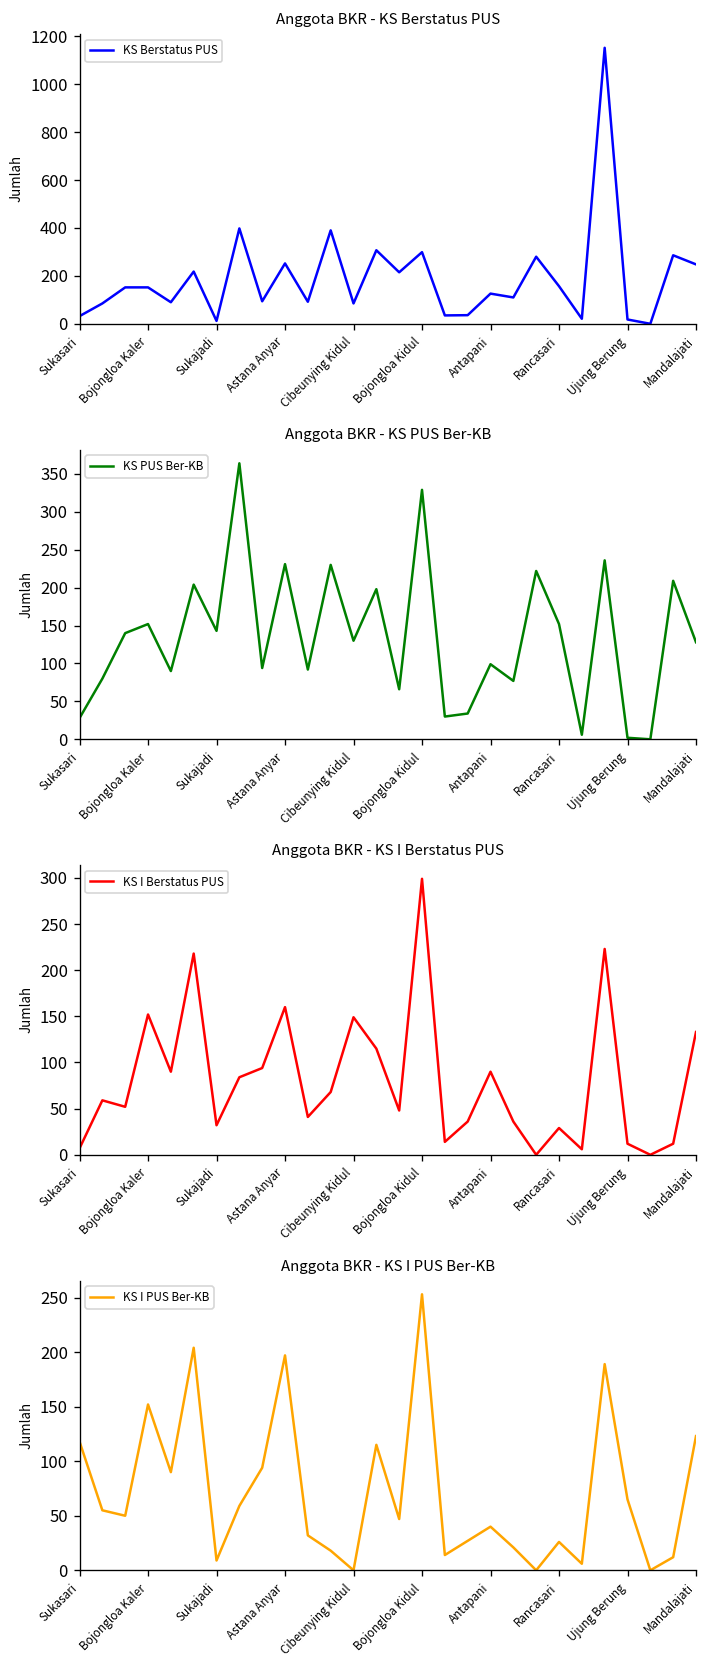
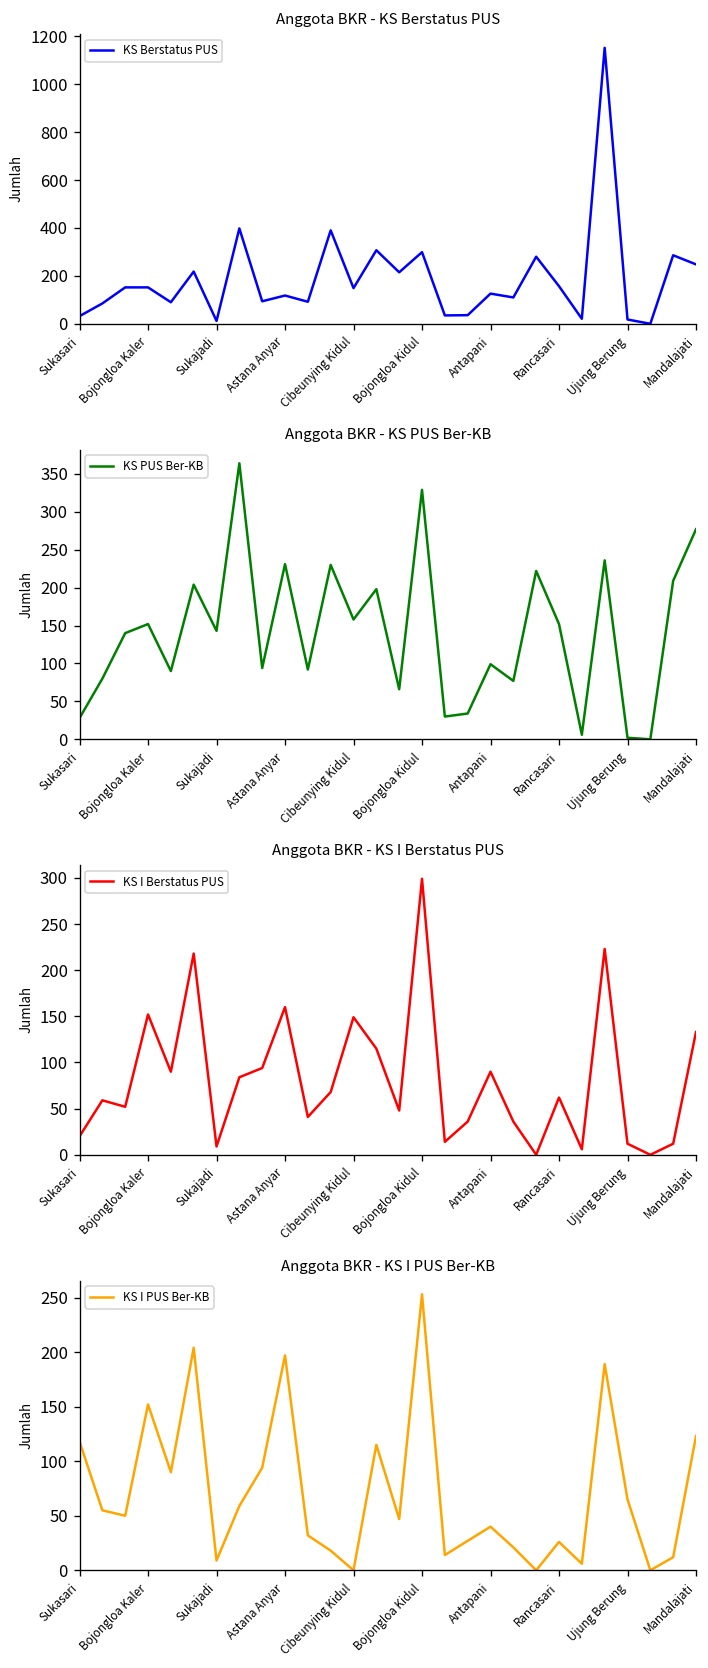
  {
    "Anggota BKR - KS Berstatus PUS": {
      "Sukasari": 30,
      "Bojongloa Kaler": 150,
      "Sukajadi": 10,
-     "Astana Anyar": 250,
-     "Cibeunying Kidul": 90,
+     "Astana Anyar": 120,
+     "Cibeunying Kidul": 150,
      "Bojongloa Kidul": 300,
      "Antapani": 130,
      "Rancasari": 160,
      "Ujung Berung": 20,
      "Mandalajati": 250
    },
    "Anggota BKR - KS PUS Ber-KB": {
      "Sukasari": 30,
      "Bojongloa Kaler": 150,
      "Sukajadi": 140,
      "Astana Anyar": 230,
-     "Cibeunying Kidul": 130,
+     "Cibeunying Kidul": 160,
      "Bojongloa Kidul": 330,
      "Antapani": 100,
      "Rancasari": 150,
      "Ujung Berung": 0,
-     "Mandalajati": 130
+     "Mandalajati": 280
    },
    "Anggota BKR - KS I Berstatus PUS": {
-     "Sukasari": 10,
+     "Sukasari": 20,
      "Bojongloa Kaler": 150,
-     "Sukajadi": 30,
+     "Sukajadi": 10,
      "Astana Anyar": 160,
      "Cibeunying Kidul": 150,
      "Bojongloa Kidul": 300,
      "Antapani": 90,
-     "Rancasari": 30,
+     "Rancasari": 60,
      "Ujung Berung": 10,
      "Mandalajati": 130
    },
    "Anggota BKR - KS I PUS Ber-KB": {
      "Sukasari": 120,
      "Bojongloa Kaler": 150,
      "Sukajadi": 10,
      "Astana Anyar": 200,
      "Cibeunying Kidul": 0,
      "Bojongloa Kidul": 250,
      "Antapani": 40,
      "Rancasari": 30,
      "Ujung Berung": 70,
      "Mandalajati": 120
    }
  }
